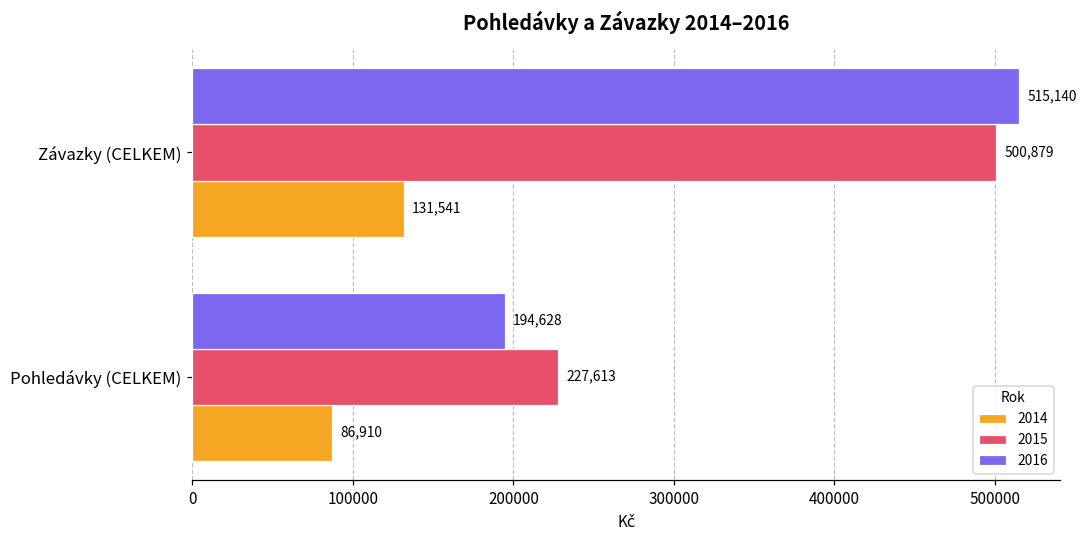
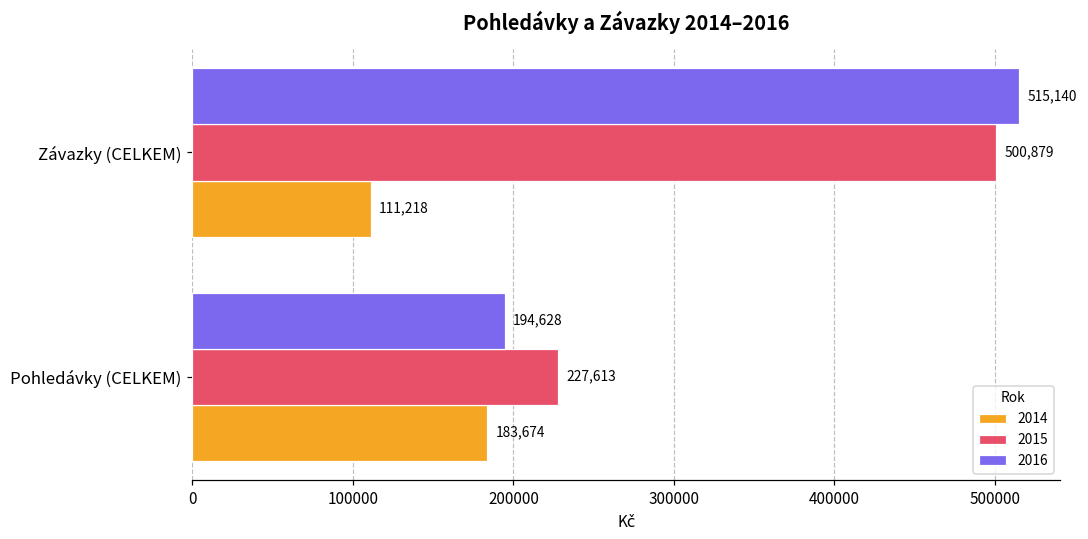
  {
    "2014": {
-     "Závazky (CELKEM)": "131,541",
-     "Pohledávky (CELKEM)": "86,910"
+     "Závazky (CELKEM)": "111,218",
+     "Pohledávky (CELKEM)": "183,674"
    },
    "2015": {
      "Závazky (CELKEM)": "500,879",
      "Pohledávky (CELKEM)": "227,613"
    },
    "2016": {
      "Závazky (CELKEM)": "515,140",
      "Pohledávky (CELKEM)": "194,628"
    }
  }
